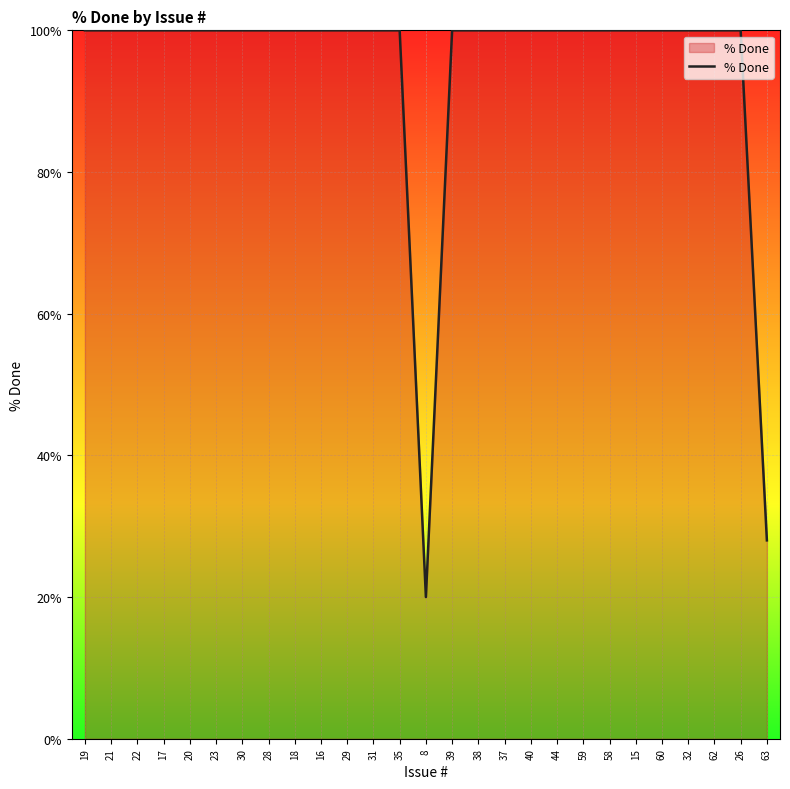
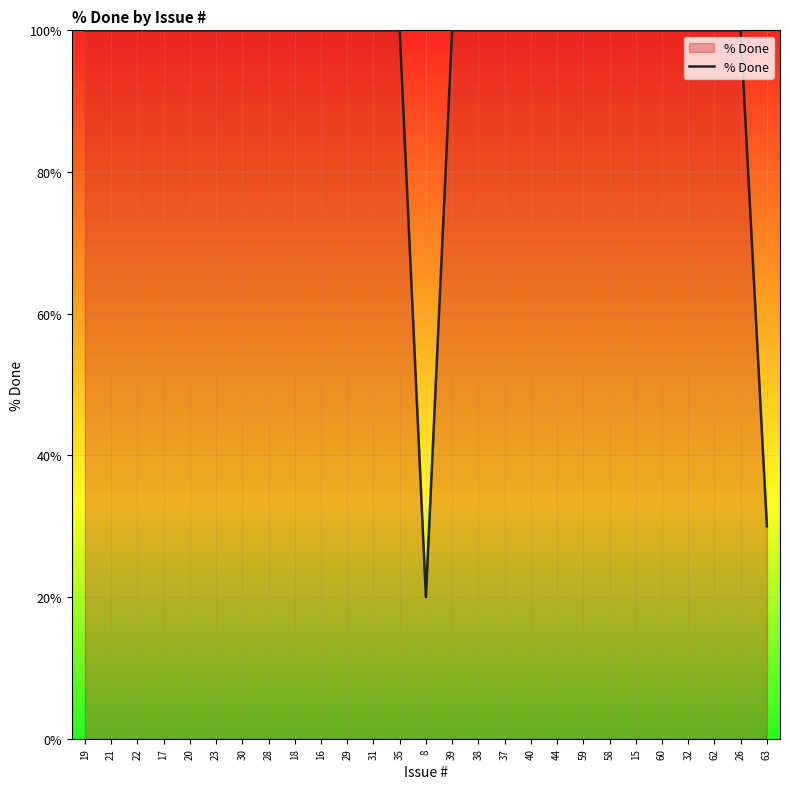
  {
    "19": "100%",
    "21": "100%",
    "22": "100%",
    "17": "100%",
    "20": "100%",
    "23": "100%",
    "30": "100%",
    "28": "100%",
    "18": "100%",
    "16": "100%",
    "29": "100%",
    "31": "100%",
    "35": "100%",
    "8": "20%",
    "39": "100%",
    "38": "100%",
    "37": "100%",
    "40": "100%",
    "44": "100%",
    "59": "100%",
    "58": "100%",
    "15": "100%",
    "60": "100%",
    "32": "100%",
    "62": "100%",
    "26": "100%",
-   "63": "28%"
+   "63": "30%"
  }
